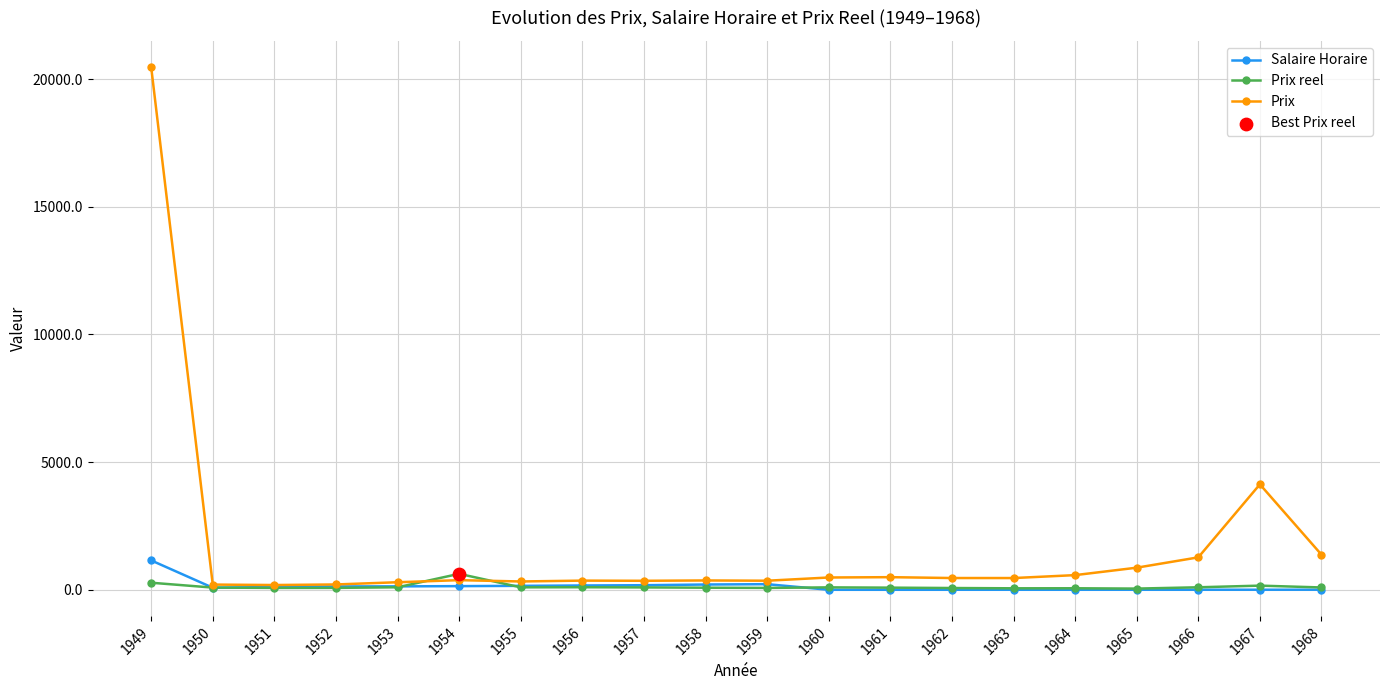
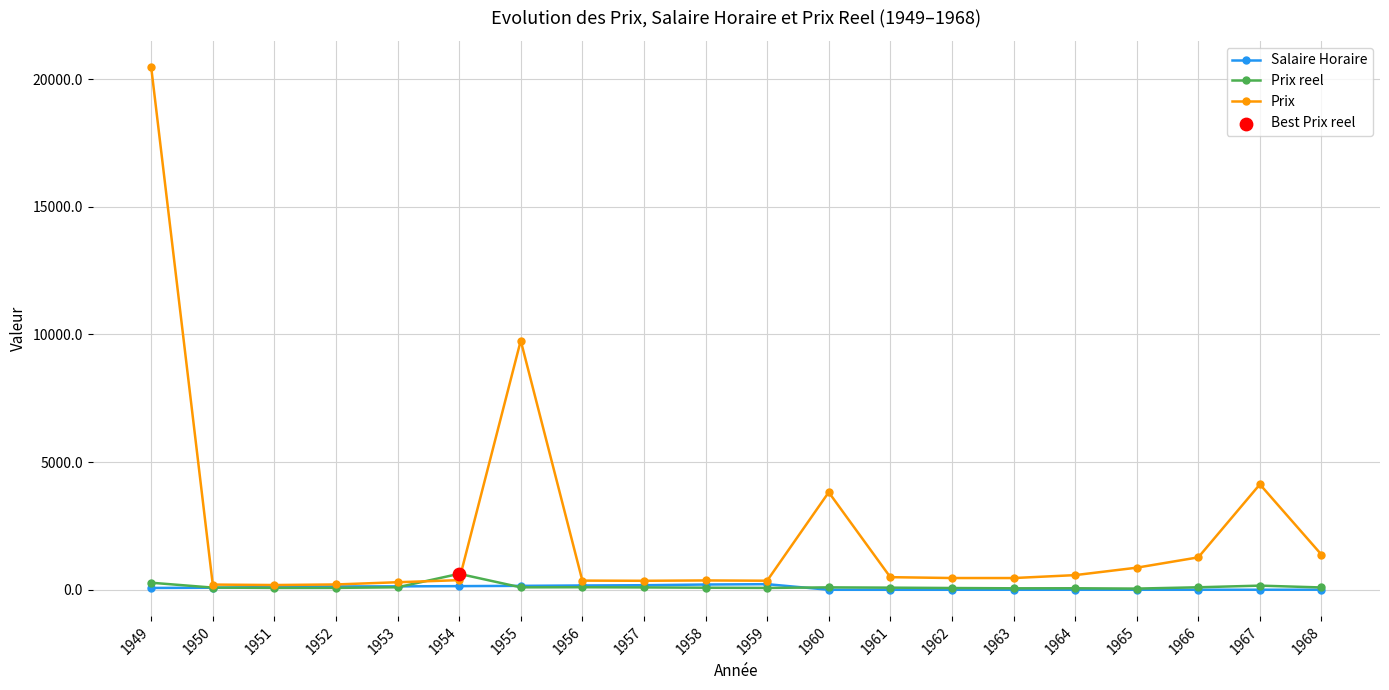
  {
    "Salaire Horaire": {
-     "1949": 1200,
+     "1949": 100,
      "1954": 100,
      "1958": 200,
      "1959": 200,
      "1967": 0
    },
    "Prix reel": {
      "1949": 300,
      "1958": 100,
      "1959": 100,
      "1967": 200
    },
    "Prix": {
      "1949": 20500,
      "1950": 200,
      "1953": 300,
      "1954": 400,
-     "1955": 300,
+     "1955": 9800,
      "1956": 400,
      "1957": 400,
      "1958": 400,
      "1959": 400,
-     "1960": 500,
+     "1960": 3800,
      "1961": 500,
      "1962": 500,
      "1963": 500,
      "1964": 600,
      "1965": 900,
      "1966": 1300,
      "1967": 4100,
      "1968": 1400
    }
  }
